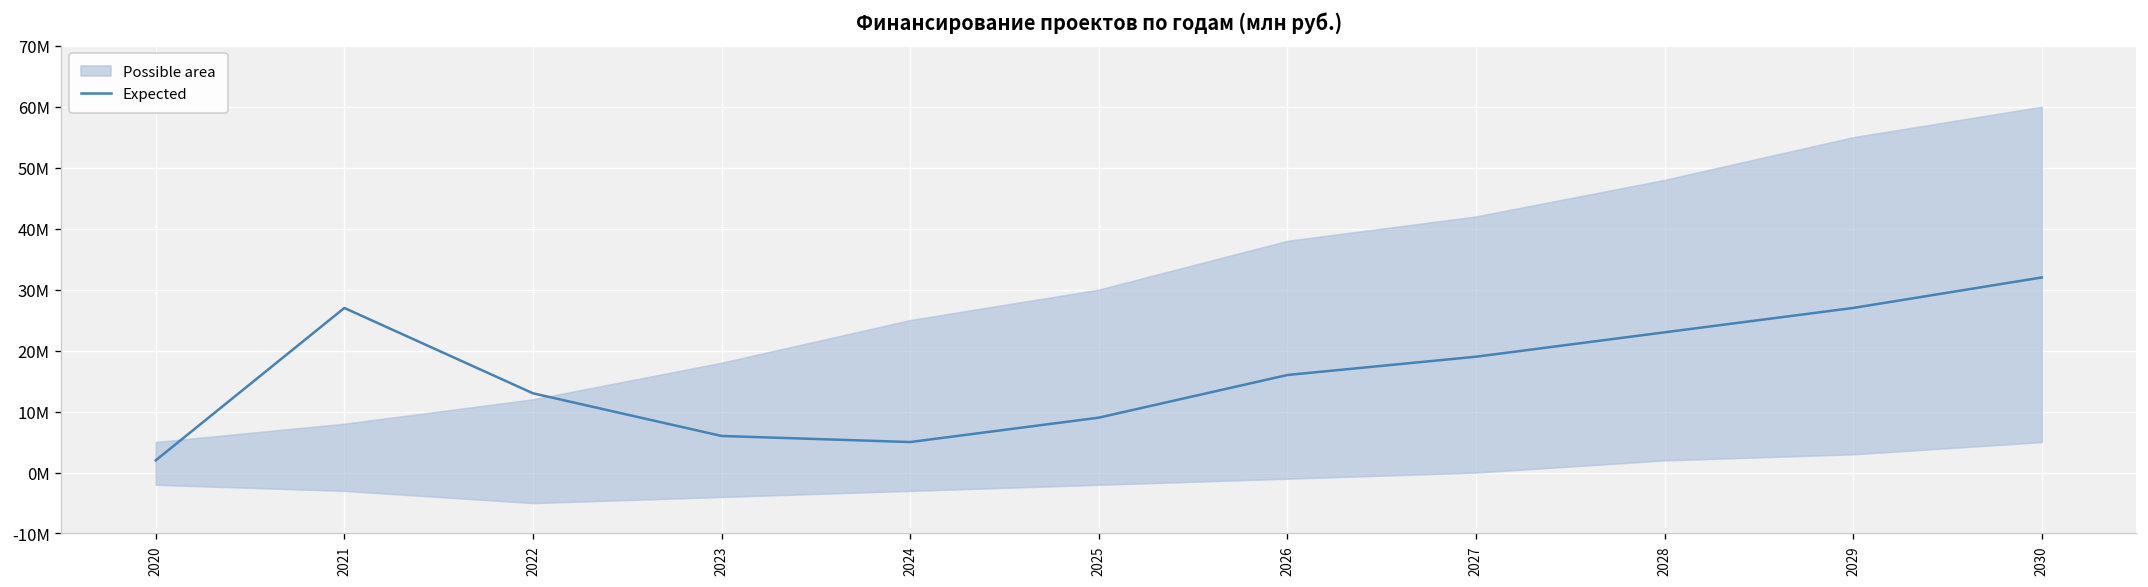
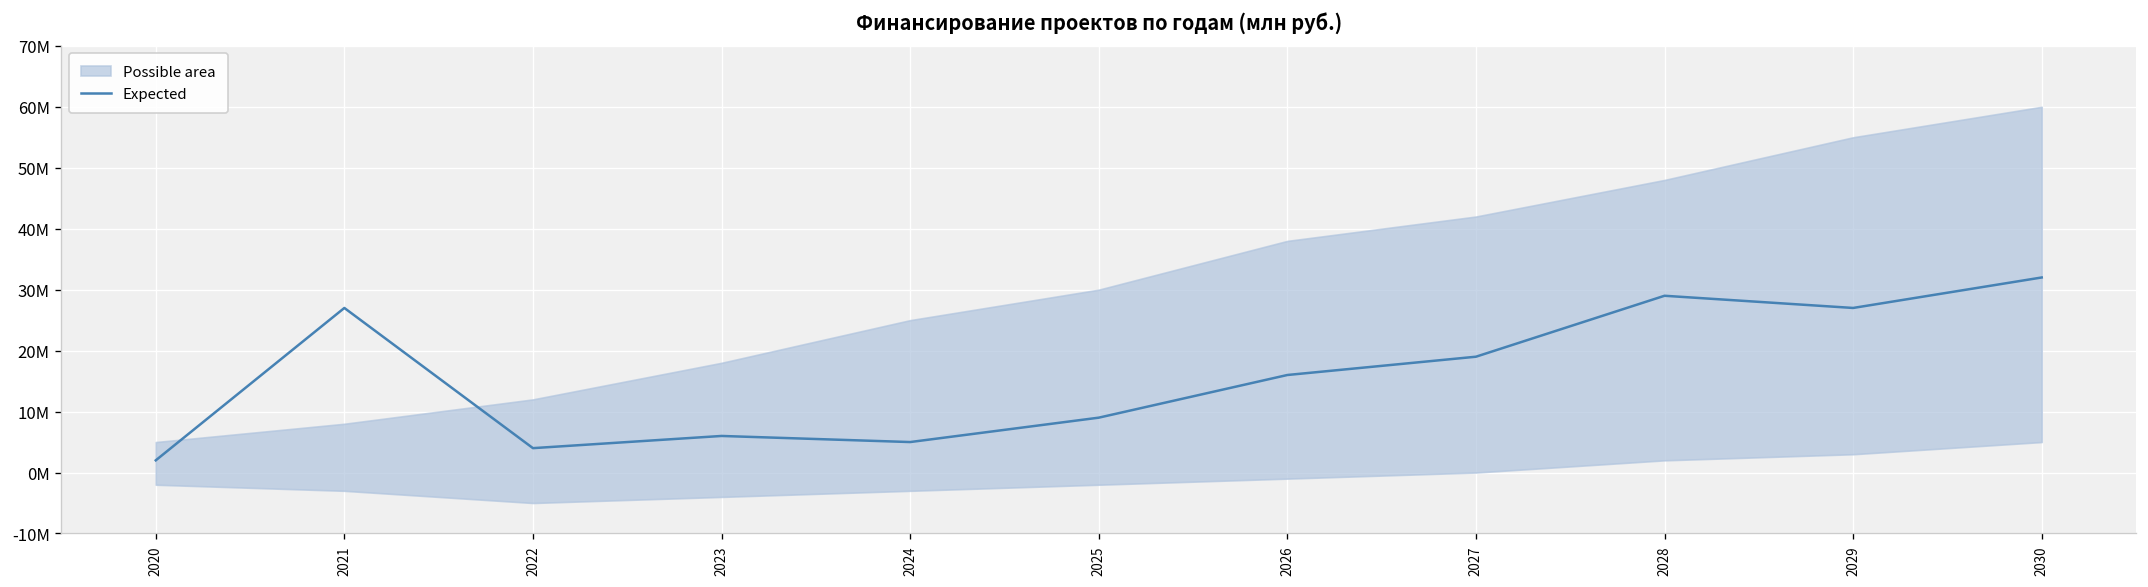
  {
    "Expected": {
      "2020": 2000000,
      "2021": 27000000,
-     "2022": 13000000,
+     "2022": 4000000,
      "2023": 6000000,
      "2024": 5000000,
      "2025": 9000000,
      "2026": 16000000,
      "2027": 19000000,
-     "2028": 23000000,
+     "2028": 29000000,
      "2029": 27000000,
      "2030": 32000000
    }
  }
